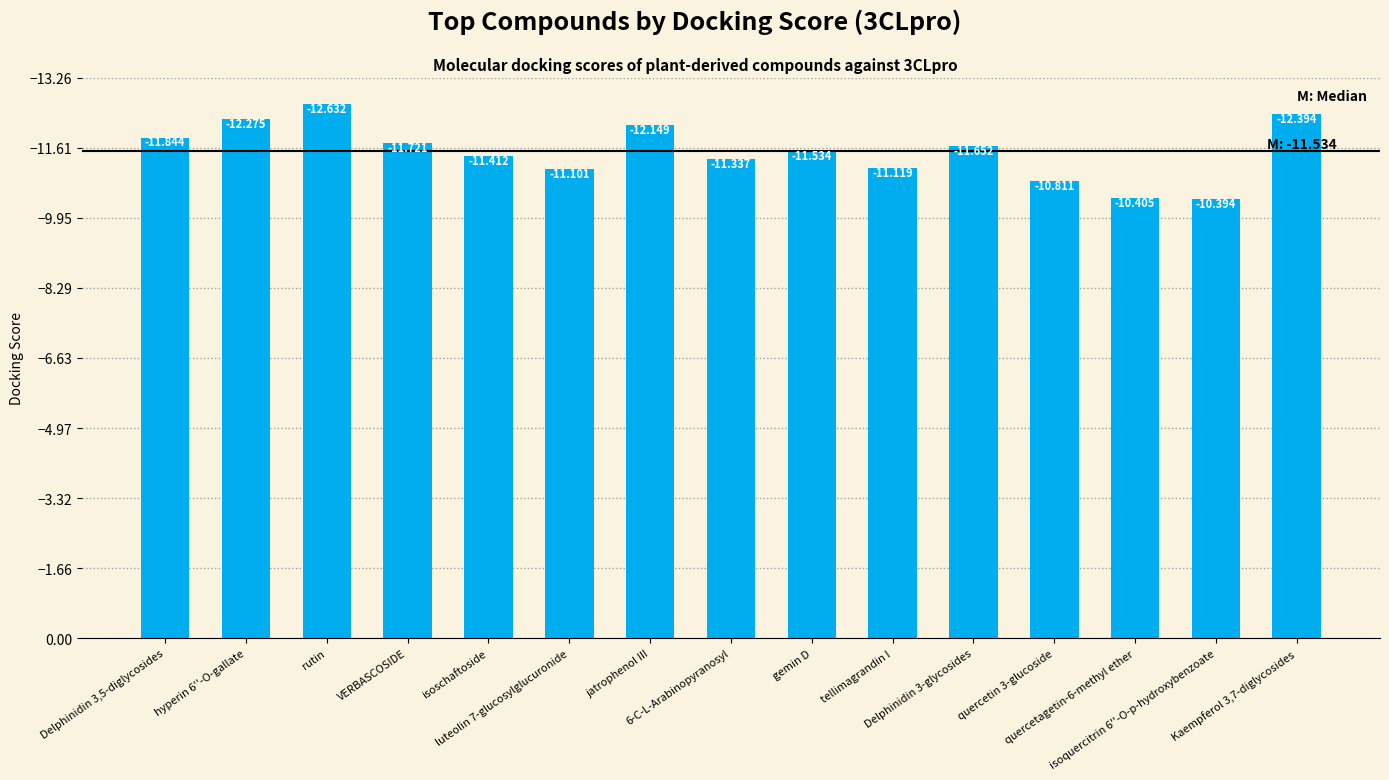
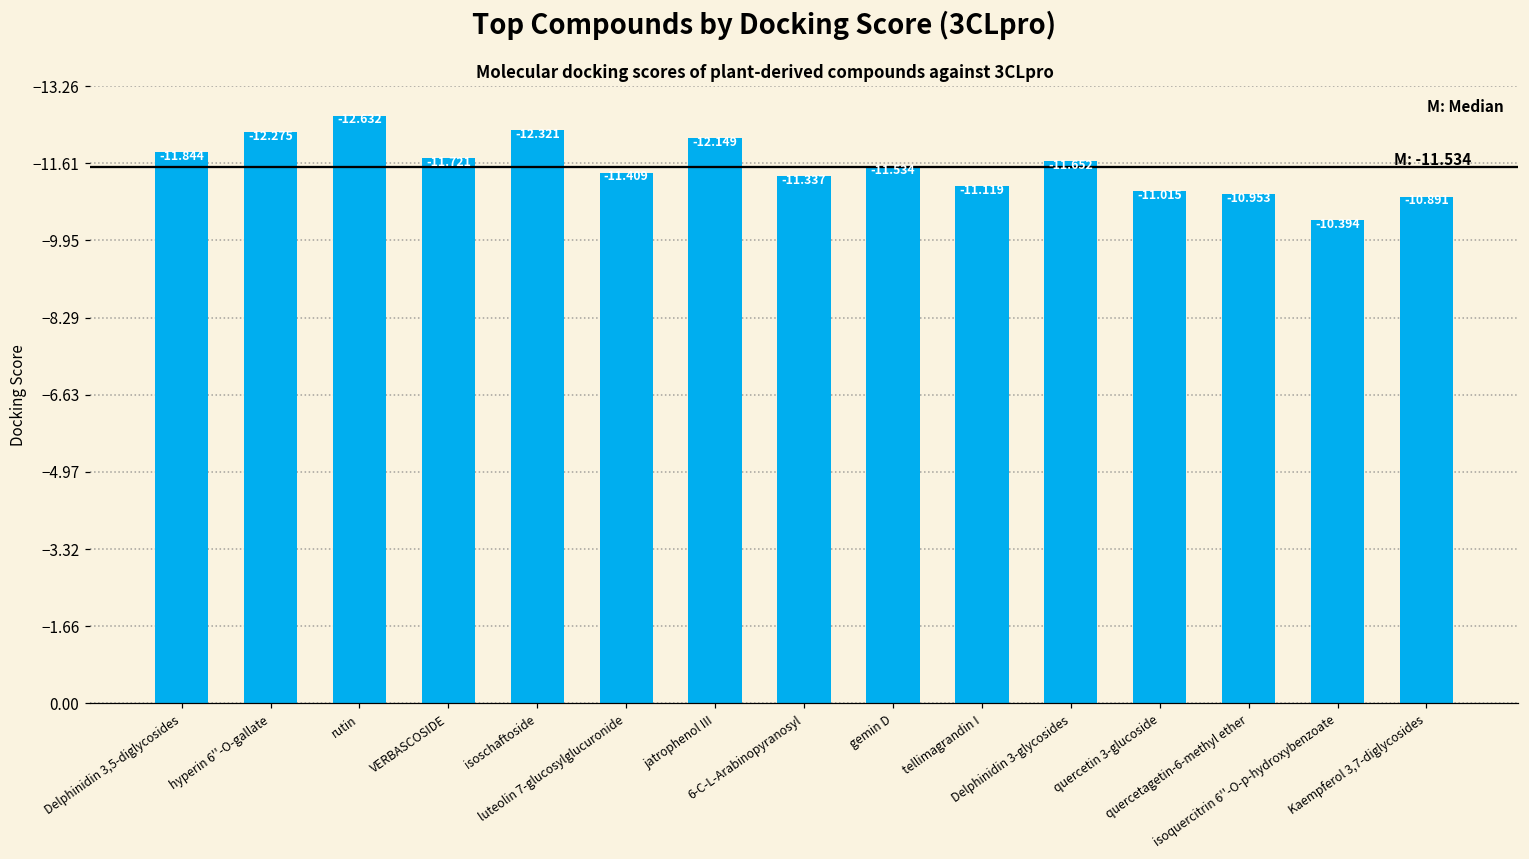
  {
    "Delphinidin 3,5-diglycosides": -11.844,
    "hyperin 6''-O-gallate": -12.275,
    "rutin": -12.632,
    "VERBASCOSIDE": -11.721,
-   "isoschaftoside": -11.412,
-   "luteolin 7-glucosylglucuronide": -11.101,
+   "isoschaftoside": -12.321,
+   "luteolin 7-glucosylglucuronide": -11.409,
    "jatrophenol III": -12.149,
    "6-C-L-Arabinopyranosyl": -11.337,
    "gemin D": -11.534,
    "tellimagrandin I": -11.119,
    "Delphinidin 3-glycosides": -11.652,
-   "quercetin 3-glucoside": -10.811,
-   "quercetagetin-6-methyl ether": -10.405,
+   "quercetin 3-glucoside": -11.015,
+   "quercetagetin-6-methyl ether": -10.953,
    "isoquercitrin 6''-O-p-hydroxybenzoate": -10.394,
-   "Kaempferol 3,7-diglycosides": -12.394
+   "Kaempferol 3,7-diglycosides": -10.891
  }
